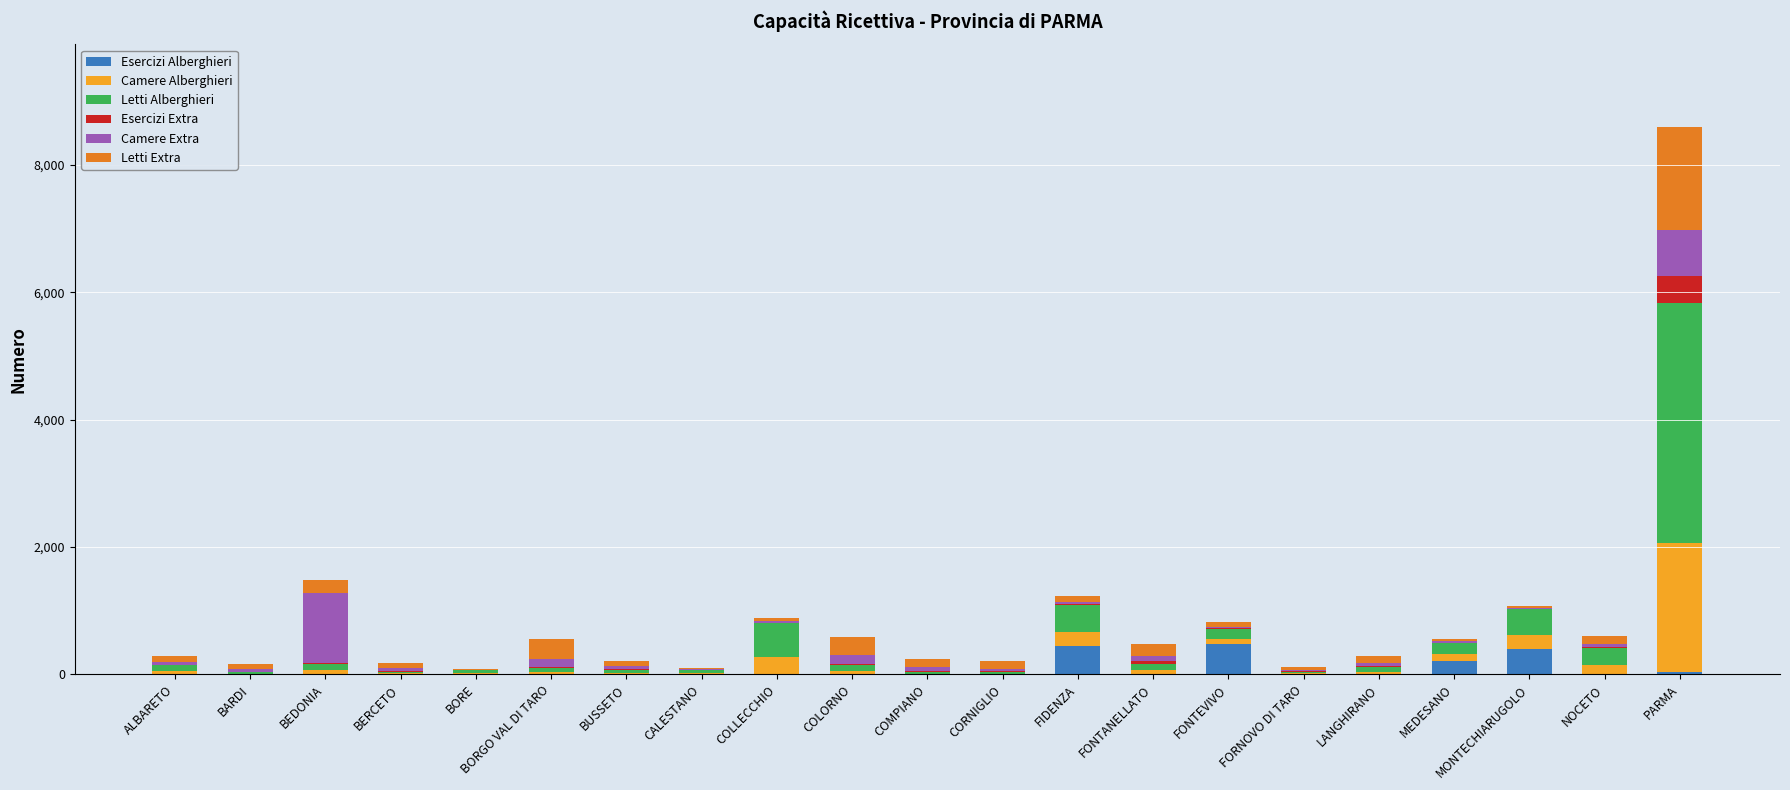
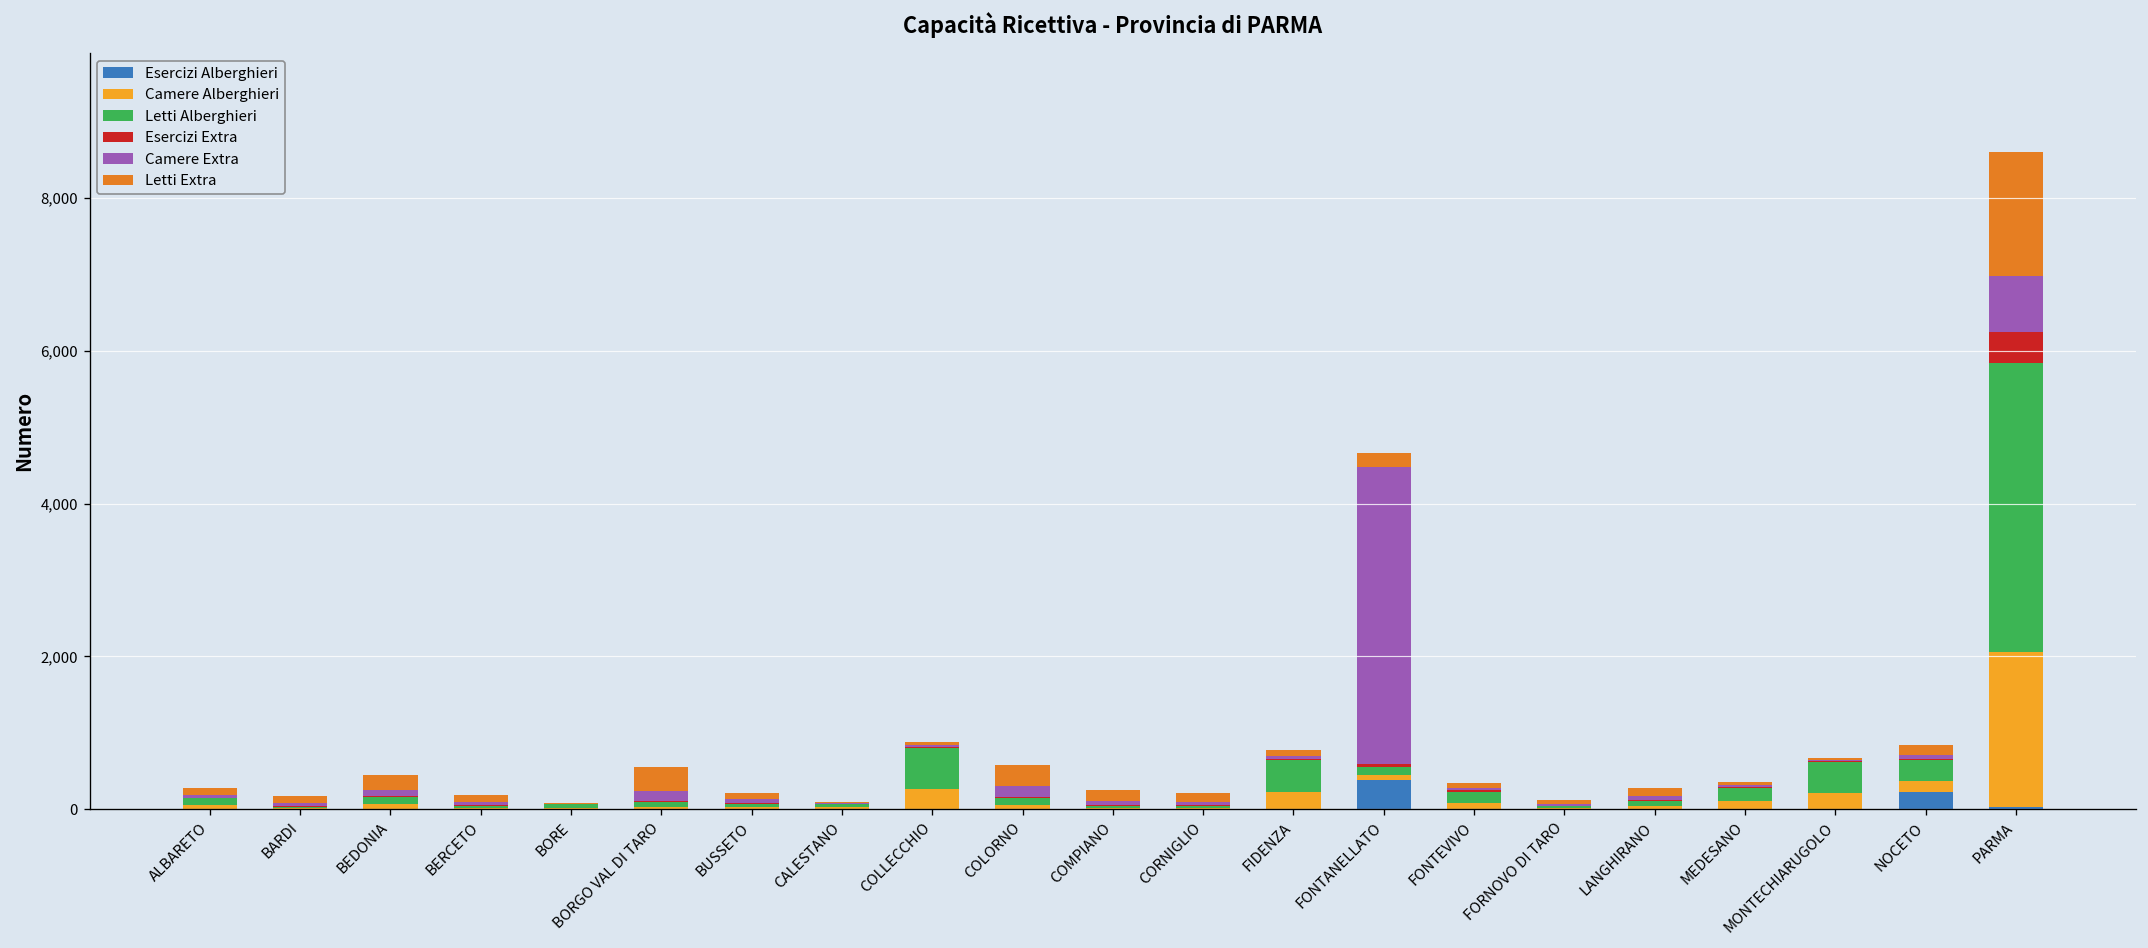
  {
    "Esercizi Alberghieri": {
-     "FIDENZA": "400",
-     "FONTANELLATO": "0",
-     "FONTEVIVO": "500",
-     "MEDESANO": "200",
-     "MONTECHIARUGOLO": "400",
-     "NOCETO": "0"
+     "FIDENZA": "0",
+     "FONTANELLATO": "400",
+     "FONTEVIVO": "0",
+     "MEDESANO": "0",
+     "MONTECHIARUGOLO": "0",
+     "NOCETO": "200"
    },
    "Letti Alberghieri": {
      "ALBARETO": "100",
      "BEDONIA": "100",
      "BORE": "0",
      "BORGO VAL DI TARO": "100",
      "BUSSETO": "0",
      "CALESTANO": "0",
      "COLLECCHIO": "500",
      "COLORNO": "100",
      "FIDENZA": "400",
      "FONTANELLATO": "100",
      "FONTEVIVO": "100",
      "LANGHIRANO": "100",
      "MEDESANO": "200",
      "MONTECHIARUGOLO": "400",
      "NOCETO": "300",
      "PARMA": "3,800"
    },
    "Esercizi Extra": {
      "FONTANELLATO": "0",
      "PARMA": "400"
    },
    "Camere Extra": {
      "BARDI": "0",
-     "BEDONIA": "1,100",
+     "BEDONIA": "100",
      "BERCETO": "0",
      "BORGO VAL DI TARO": "100",
      "BUSSETO": "0",
      "COLORNO": "100",
      "COMPIANO": "100",
      "FIDENZA": "0",
-     "FONTANELLATO": "100",
+     "FONTANELLATO": "3,900",
      "LANGHIRANO": "100",
      "NOCETO": "100",
      "PARMA": "700"
    }
  }
